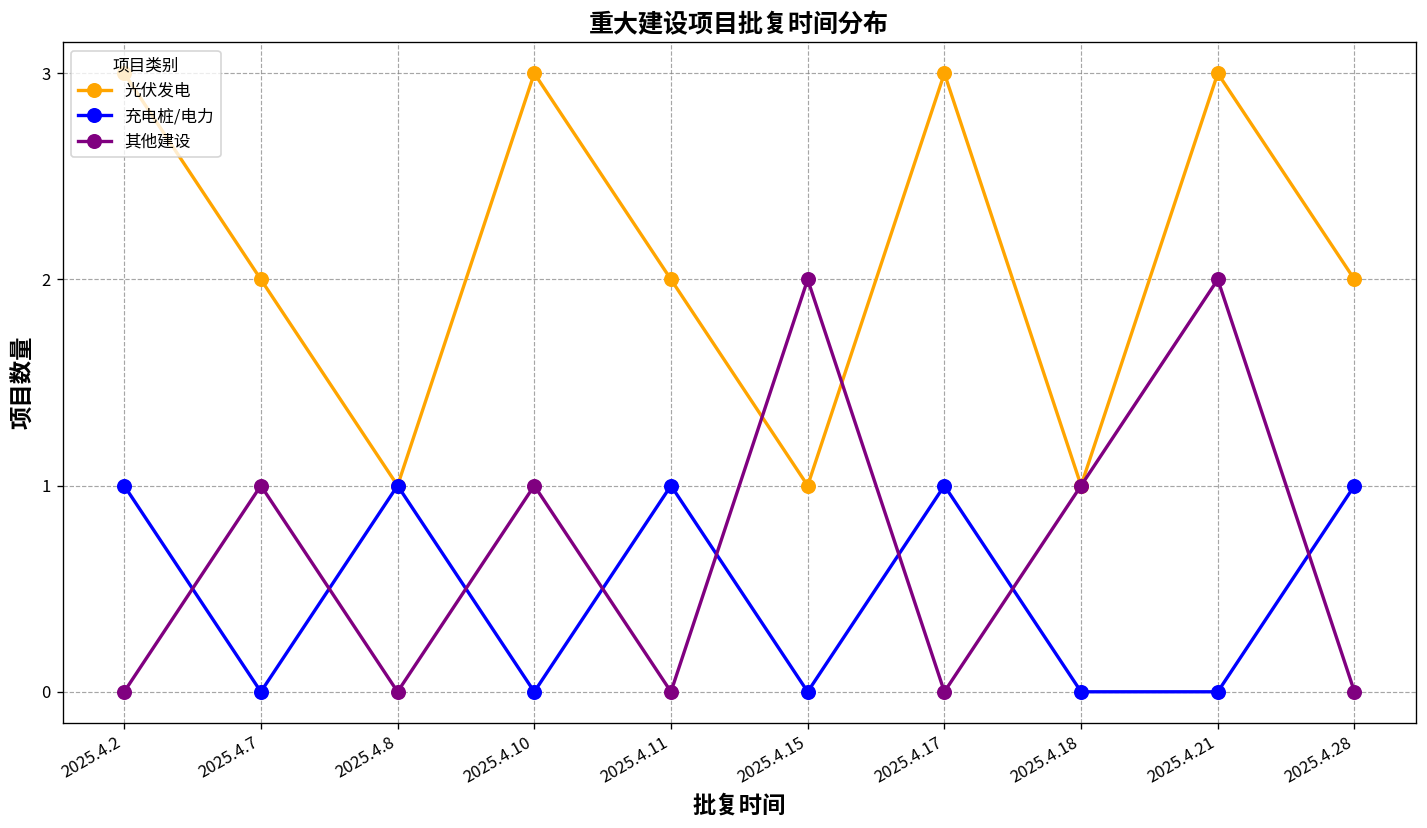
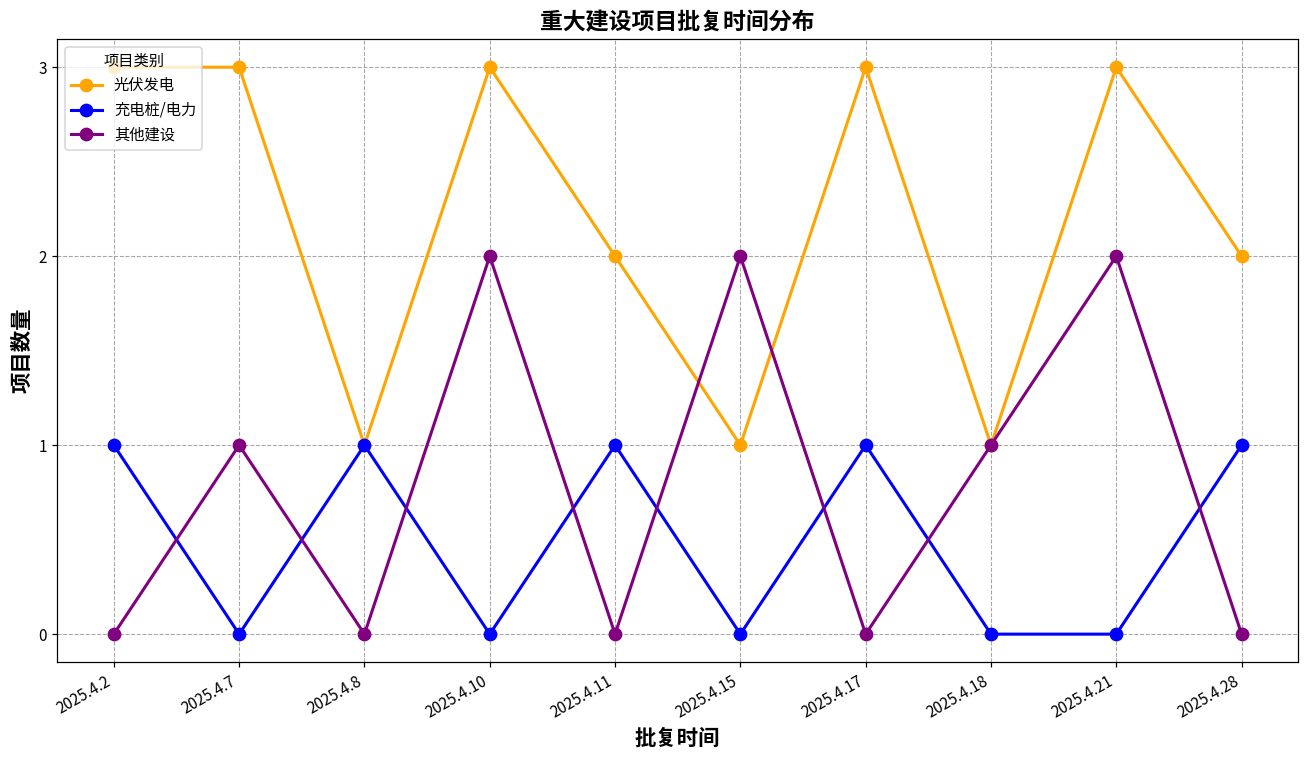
  {
    "光伏发电": {
-     "2025.4.7": 2,
+     "2025.4.7": 3,
      "2025.4.10": 3,
      "2025.4.11": 2,
      "2025.4.15": 1,
      "2025.4.17": 3,
      "2025.4.21": 3,
      "2025.4.28": 2
    },
    "充电桩/电力": {
      "2025.4.2": 1,
      "2025.4.7": 0,
      "2025.4.10": 0,
      "2025.4.11": 1,
      "2025.4.15": 0,
      "2025.4.17": 1,
      "2025.4.18": 0,
      "2025.4.21": 0,
      "2025.4.28": 1
    },
    "其他建设": {
      "2025.4.2": 0,
      "2025.4.7": 1,
      "2025.4.8": 0,
-     "2025.4.10": 1,
+     "2025.4.10": 2,
      "2025.4.11": 0,
      "2025.4.15": 2,
      "2025.4.17": 0,
      "2025.4.21": 2,
      "2025.4.28": 0
    }
  }
